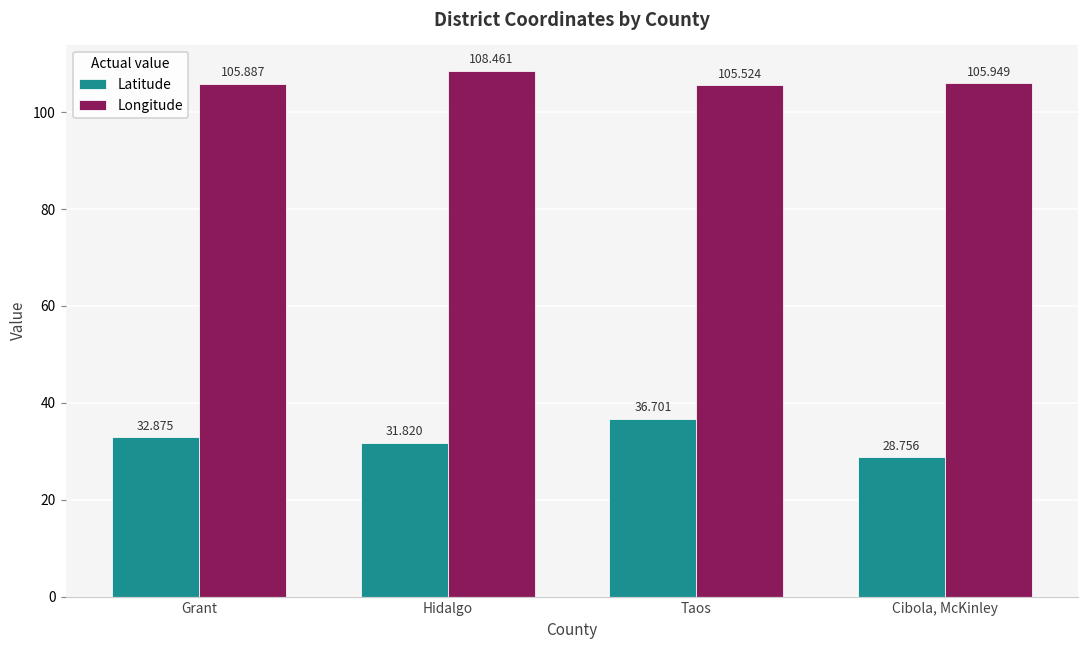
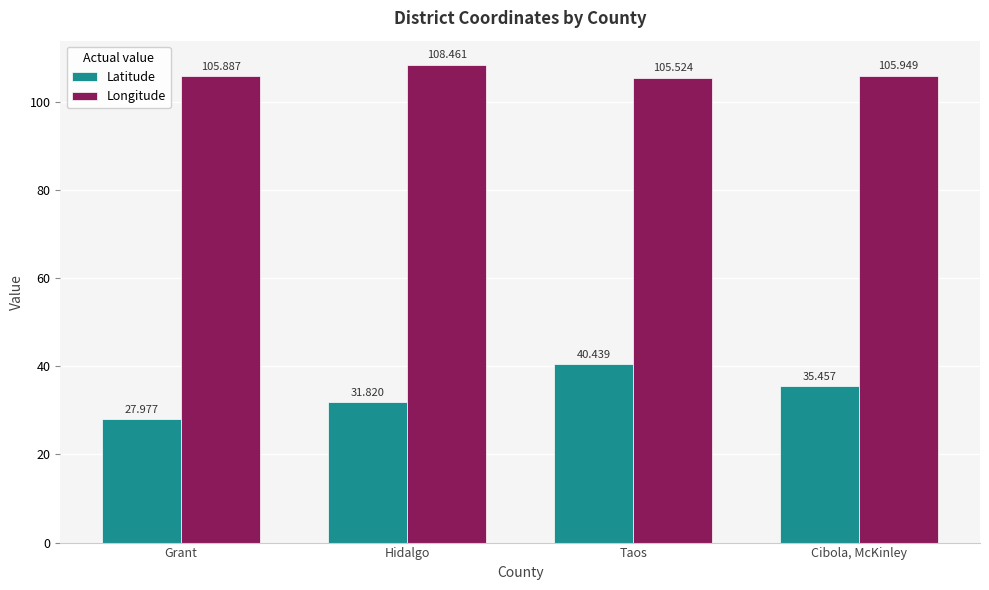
  {
    "Latitude": {
-     "Grant": 32.875,
+     "Grant": 27.977,
      "Hidalgo": 31.820,
-     "Taos": 36.701,
-     "Cibola, McKinley": 28.756
+     "Taos": 40.439,
+     "Cibola, McKinley": 35.457
    },
    "Longitude": {
      "Grant": 105.887,
      "Hidalgo": 108.461,
      "Taos": 105.524,
      "Cibola, McKinley": 105.949
    }
  }
